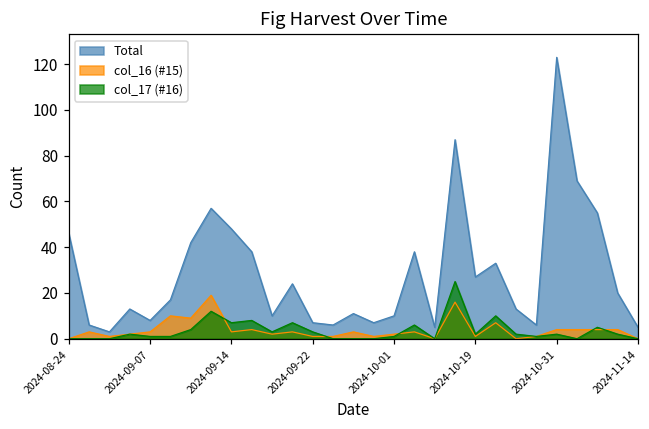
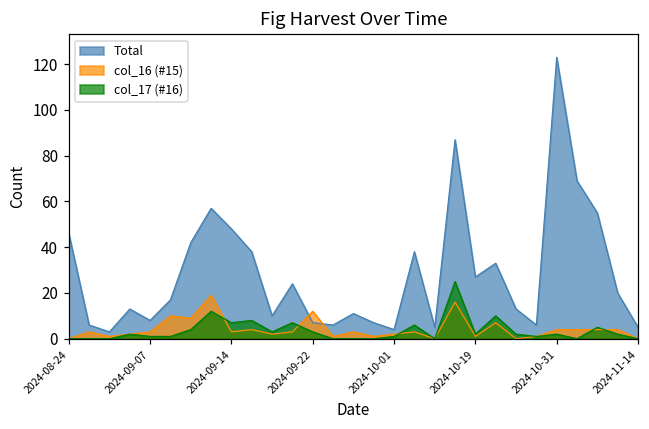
  {
    "Total": {
      "2024-08-24": 46,
      "2024-09-07": 8,
      "2024-09-14": 48,
      "2024-09-22": 7,
-     "2024-10-01": 10,
+     "2024-10-01": 4,
      "2024-10-19": 27,
      "2024-10-31": 123,
      "2024-11-14": 5
    },
    "col_16 (#15)": {
      "2024-09-07": 3,
      "2024-09-14": 3,
-     "2024-09-22": 1,
+     "2024-09-22": 12,
      "2024-10-31": 4
    },
    "col_17 (#16)": {
      "2024-09-07": 1,
      "2024-09-14": 7,
      "2024-09-22": 3,
      "2024-10-31": 2
    }
  }
